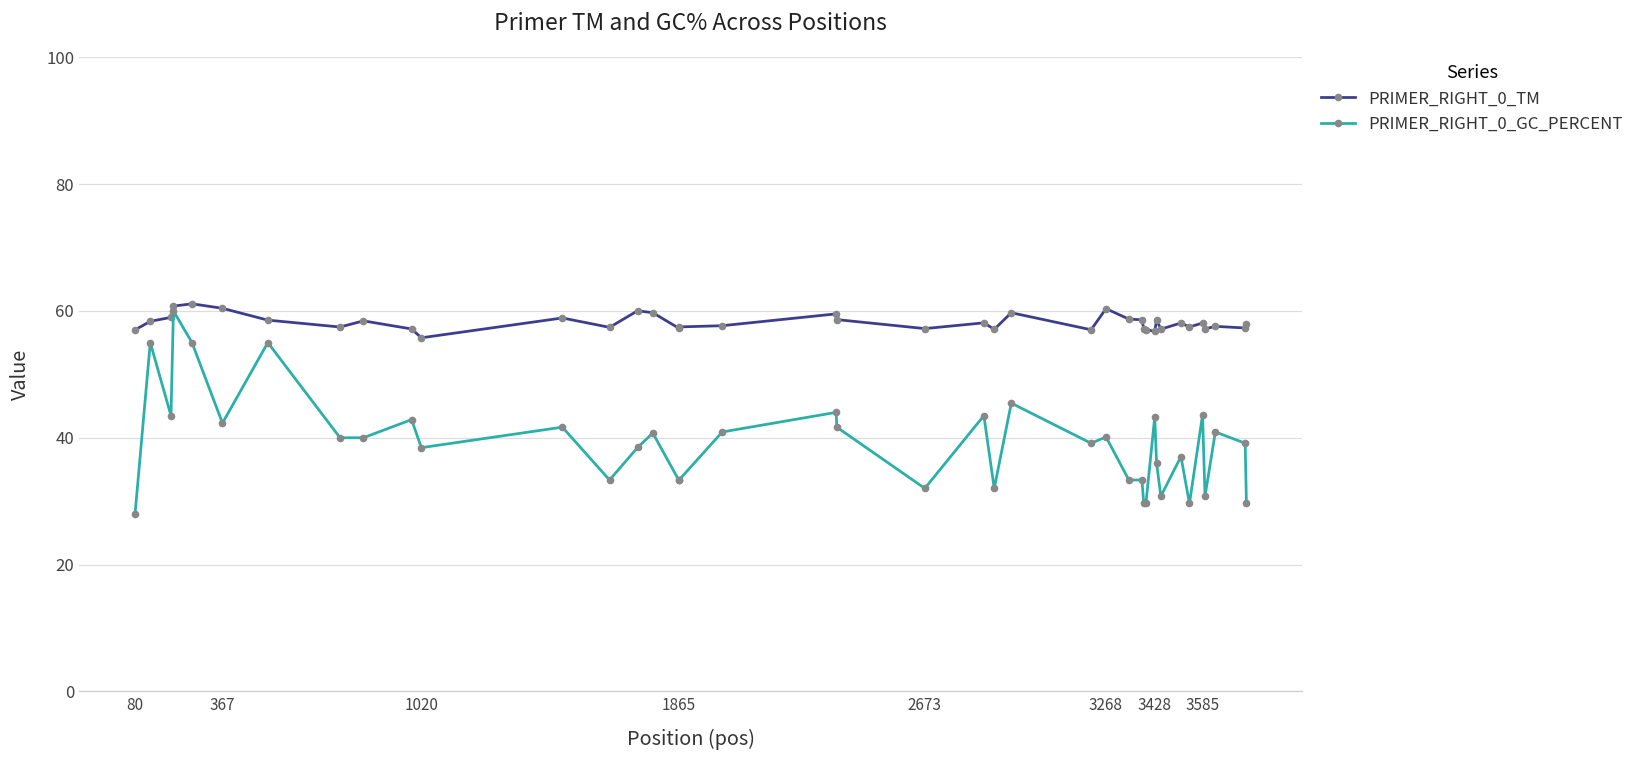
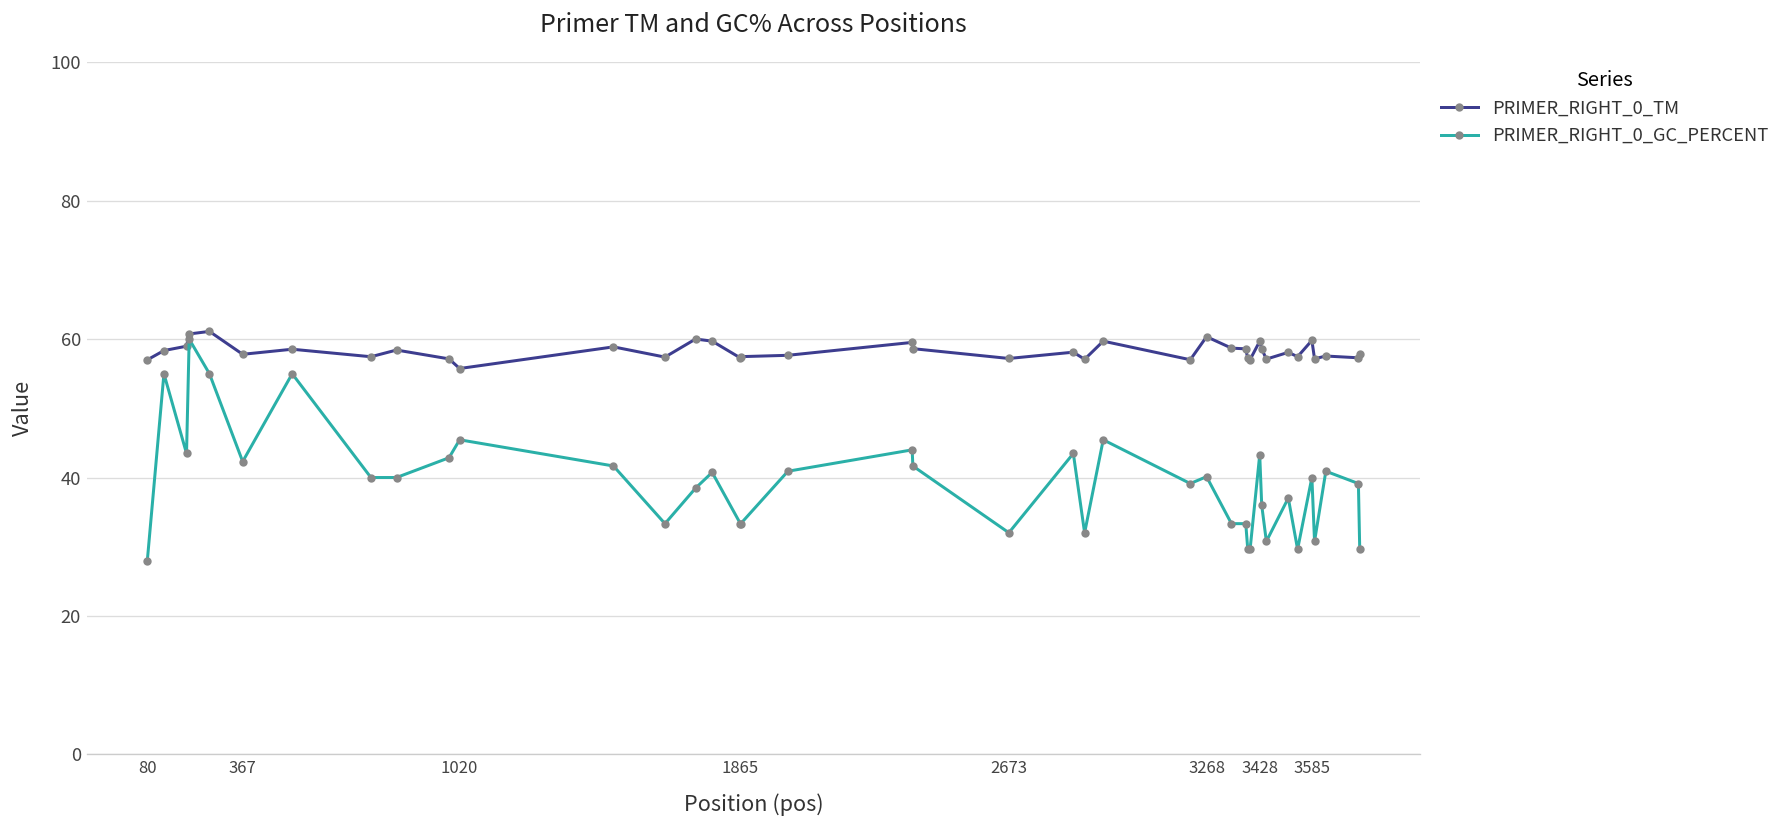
  {
    "PRIMER_RIGHT_0_TM": {
      "80": 57,
-     "367": 60,
+     "367": 58,
      "1020": 56,
      "1865": 57,
      "2673": 57,
      "3268": 60,
-     "3428": 57,
-     "3585": 58
+     "3428": 60,
+     "3585": 60
    },
    "PRIMER_RIGHT_0_GC_PERCENT": {
      "80": 28,
      "367": 42,
-     "1020": 38,
+     "1020": 45,
      "1865": 33,
      "2673": 32,
      "3268": 40,
      "3428": 43,
-     "3585": 44
+     "3585": 40
    }
  }
